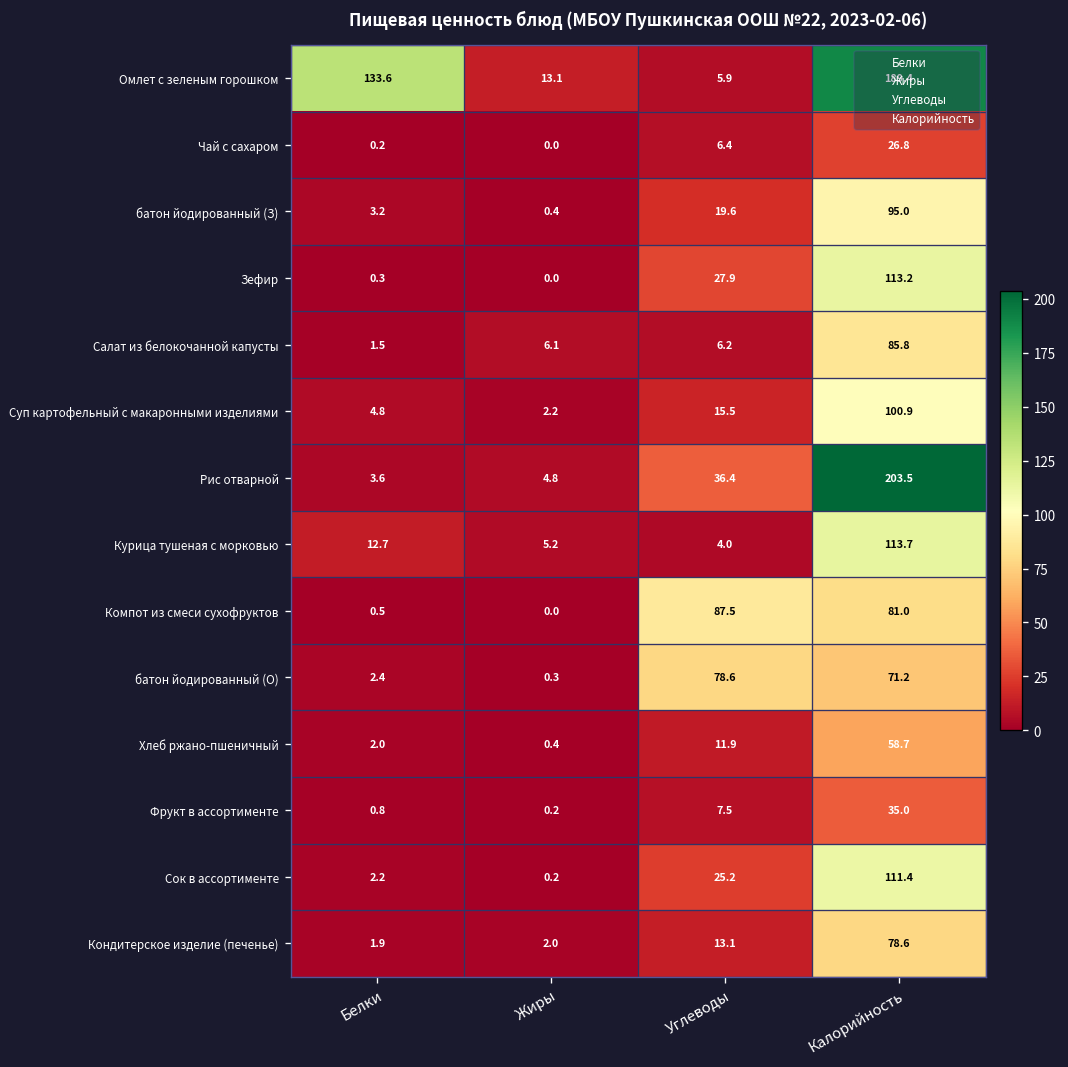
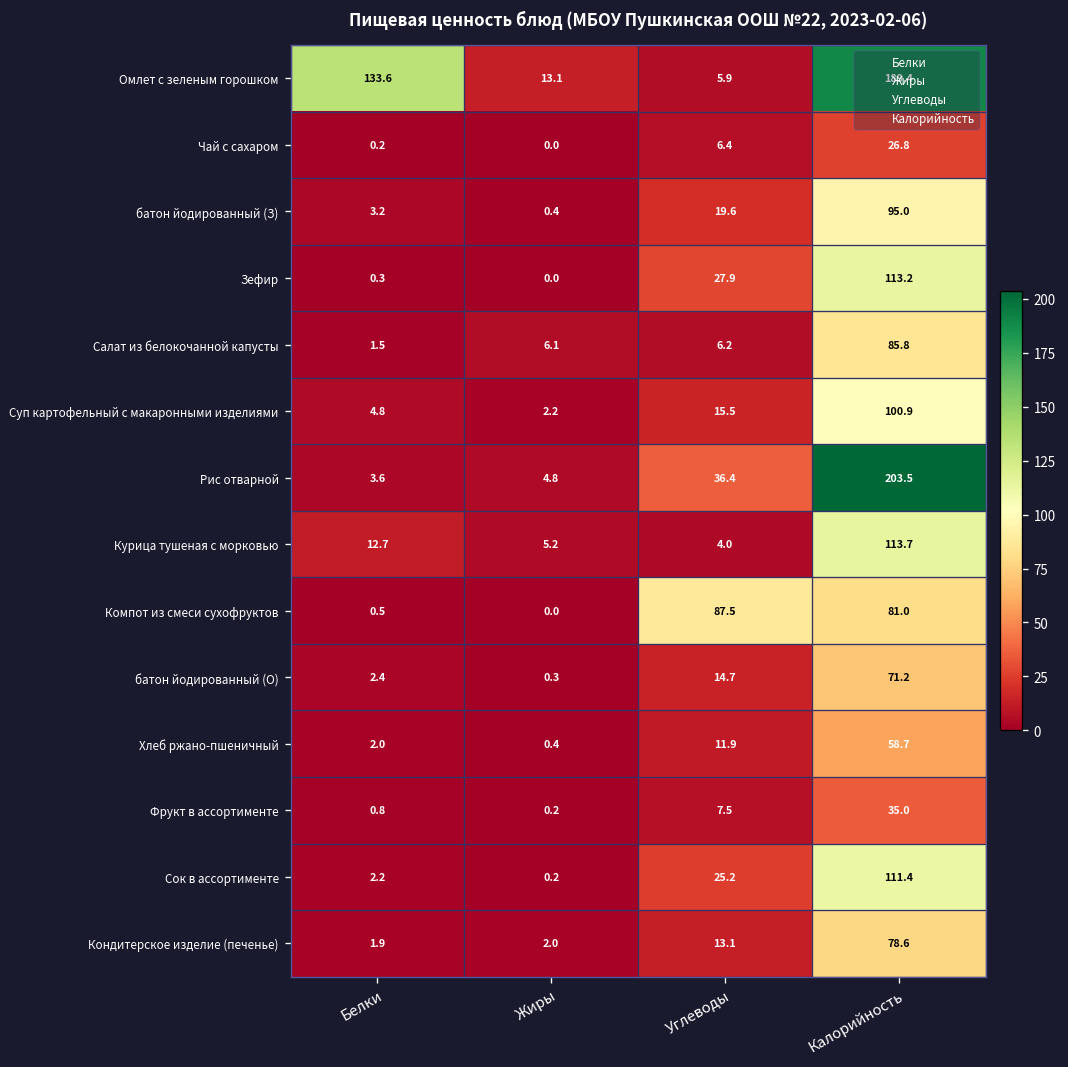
  {
    "Омлет с зеленым горошком": {
      "Белки": 133.6,
      "Жиры": 13.1,
      "Углеводы": 5.9
    },
    "Чай с сахаром": {
      "Белки": 0.2,
      "Жиры": 0.0,
      "Углеводы": 6.4,
      "Калорийность": 26.8
    },
    "батон йодированный (З)": {
      "Белки": 3.2,
      "Жиры": 0.4,
      "Углеводы": 19.6,
      "Калорийность": 95.0
    },
    "Зефир": {
      "Белки": 0.3,
      "Жиры": 0.0,
      "Углеводы": 27.9,
      "Калорийность": 113.2
    },
    "Салат из белокочанной капусты": {
      "Белки": 1.5,
      "Жиры": 6.1,
      "Углеводы": 6.2,
      "Калорийность": 85.8
    },
    "Суп картофельный с макаронными изделиями": {
      "Белки": 4.8,
      "Жиры": 2.2,
      "Углеводы": 15.5,
      "Калорийность": 100.9
    },
    "Рис отварной": {
      "Белки": 3.6,
      "Жиры": 4.8,
      "Углеводы": 36.4,
      "Калорийность": 203.5
    },
    "Курица тушеная с морковью": {
      "Белки": 12.7,
      "Жиры": 5.2,
      "Углеводы": 4.0,
      "Калорийность": 113.7
    },
    "Компот из смеси сухофруктов": {
      "Белки": 0.5,
      "Жиры": 0.0,
      "Углеводы": 87.5,
      "Калорийность": 81.0
    },
    "батон йодированный (О)": {
      "Белки": 2.4,
      "Жиры": 0.3,
-     "Углеводы": 78.6,
+     "Углеводы": 14.7,
      "Калорийность": 71.2
    },
    "Хлеб ржано-пшеничный": {
      "Белки": 2.0,
      "Жиры": 0.4,
      "Углеводы": 11.9,
      "Калорийность": 58.7
    },
    "Фрукт в ассортименте": {
      "Белки": 0.8,
      "Жиры": 0.2,
      "Углеводы": 7.5,
      "Калорийность": 35.0
    },
    "Сок в ассортименте": {
      "Белки": 2.2,
      "Жиры": 0.2,
      "Углеводы": 25.2,
      "Калорийность": 111.4
    },
    "Кондитерское изделие (печенье)": {
      "Белки": 1.9,
      "Жиры": 2.0,
      "Углеводы": 13.1,
      "Калорийность": 78.6
    }
  }
